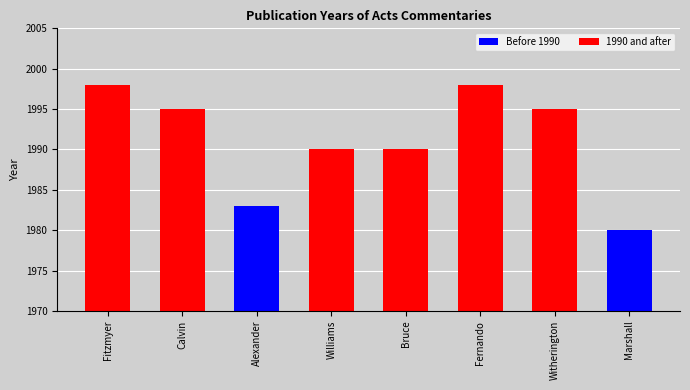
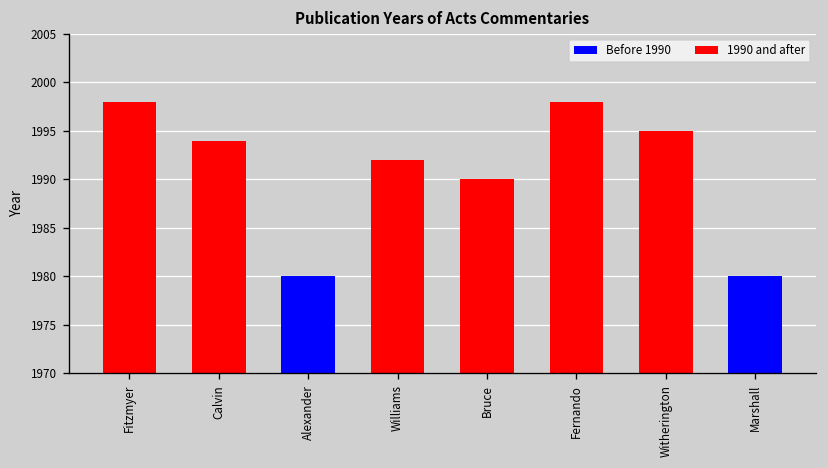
  {
    "Fitzmyer": 1998,
-   "Calvin": 1995,
-   "Alexander": 1983,
-   "Williams": 1990,
+   "Calvin": 1994,
+   "Alexander": 1980,
+   "Williams": 1992,
    "Bruce": 1990,
    "Fernando": 1998,
    "Witherington": 1995,
    "Marshall": 1980
  }
